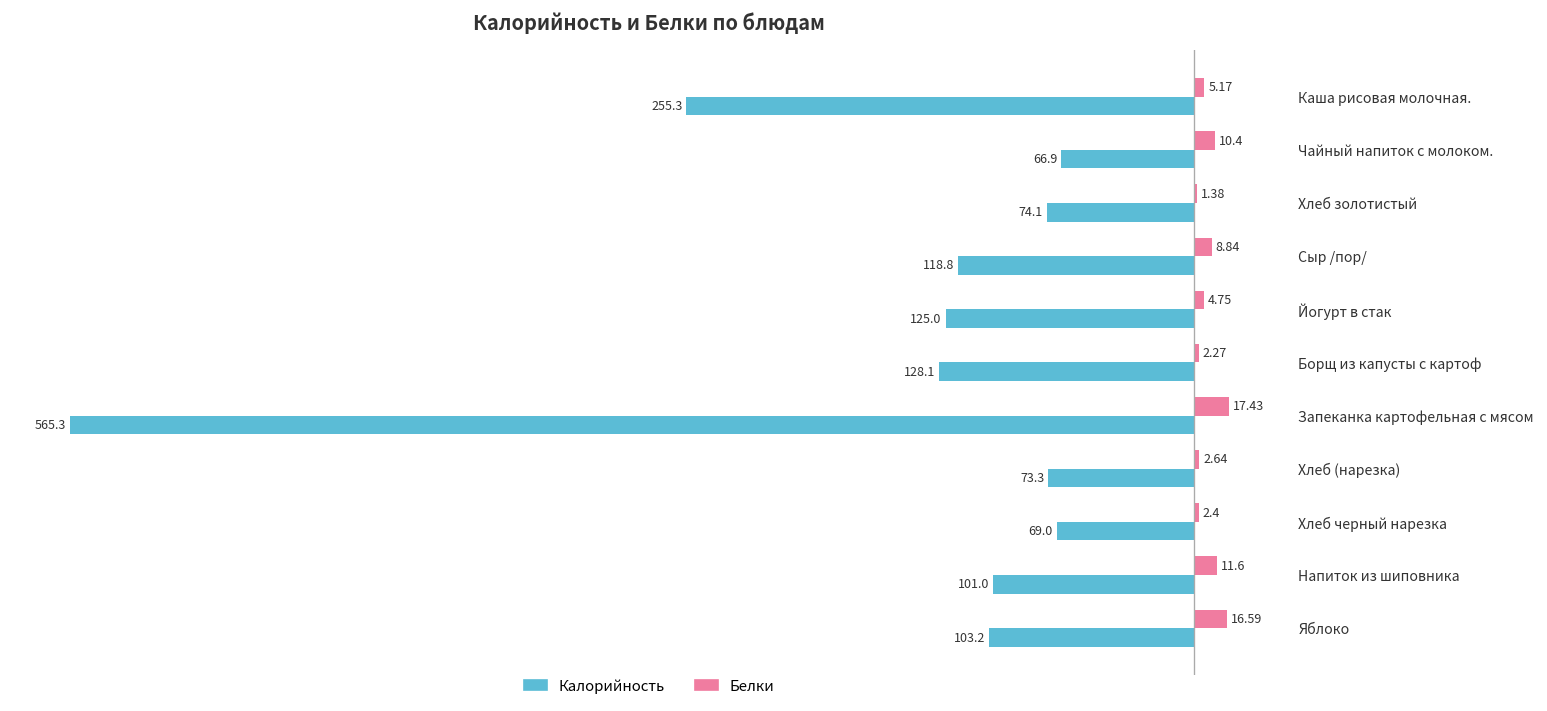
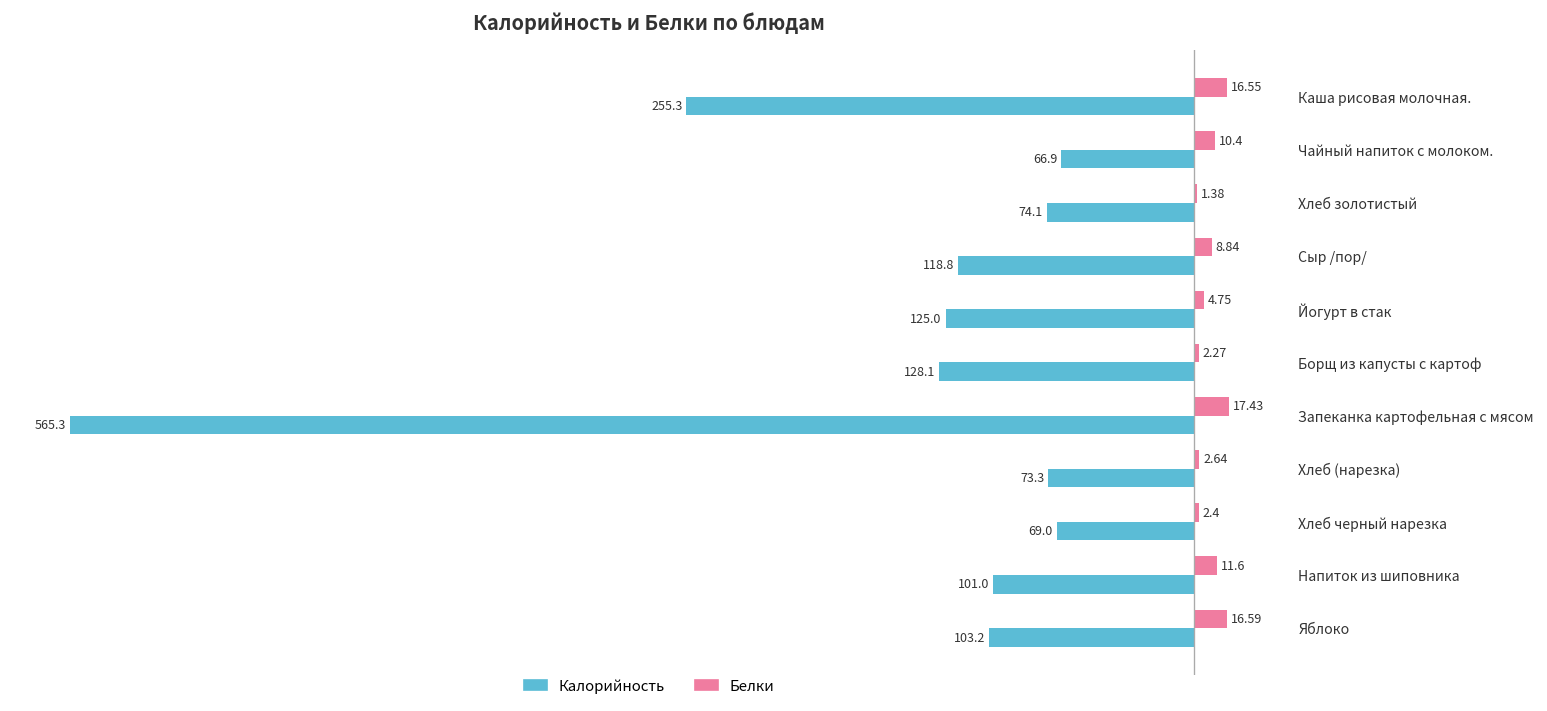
  {
    "Белки": {
-     "Каша рисовая молочная.": 5.17,
+     "Каша рисовая молочная.": 16.55,
      "Чайный напиток с молоком.": 10.4,
      "Хлеб золотистый": 1.38,
      "Сыр /пор/": 8.84,
      "Йогурт в стак": 4.75,
      "Борщ из капусты с картоф": 2.27,
      "Запеканка картофельная с мясом": 17.43,
      "Хлеб (нарезка)": 2.64,
      "Хлеб черный нарезка": 2.4,
      "Напиток из шиповника": 11.6,
      "Яблоко": 16.59
    }
  }
